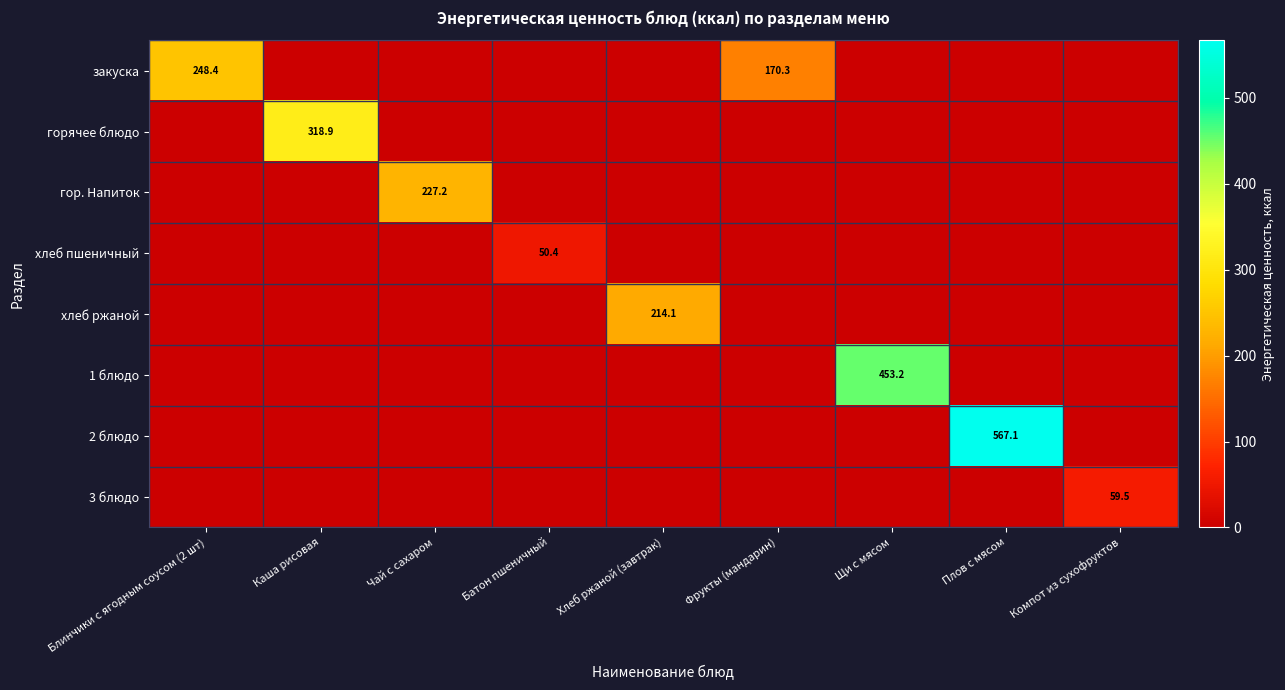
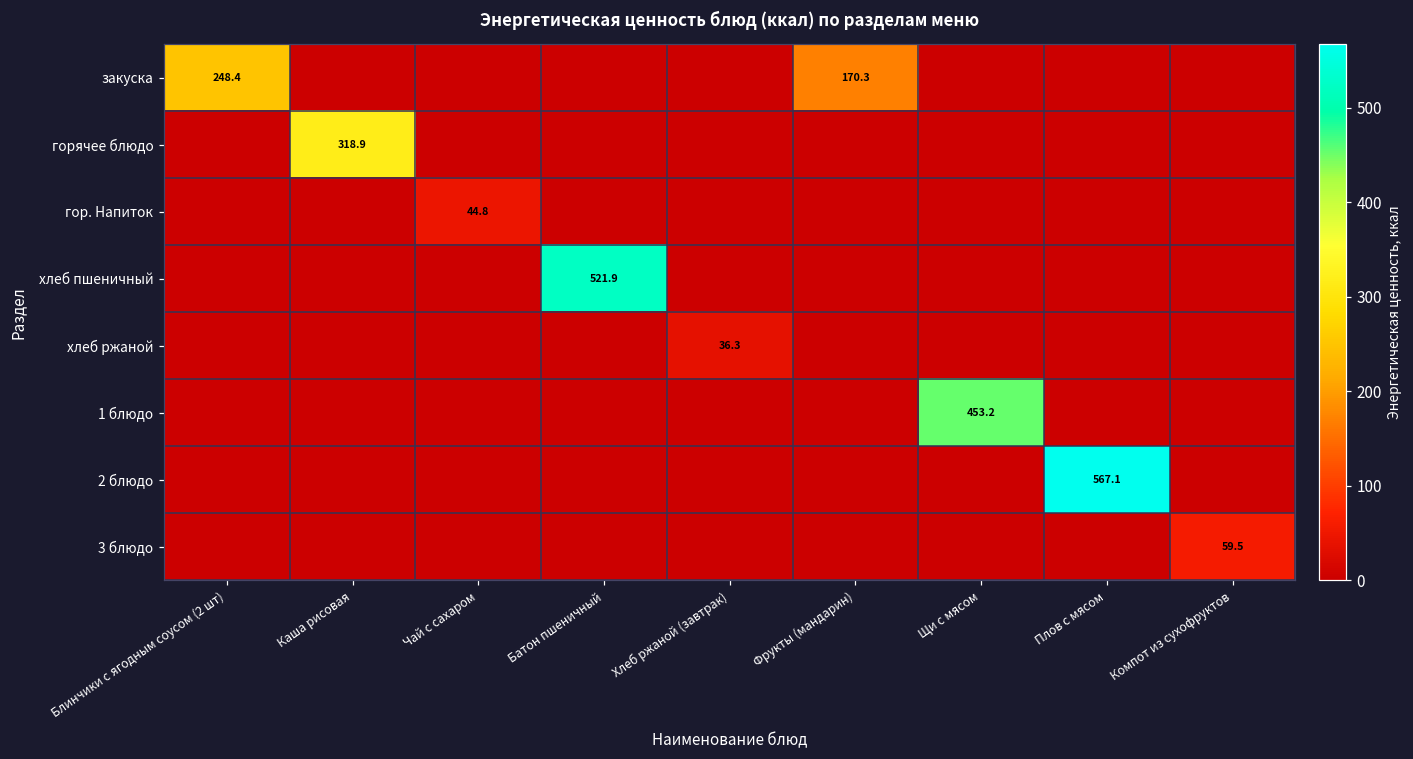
  {
    "закуска": {
      "Блинчики с ягодным соусом (2 шт)": 248.4,
      "Фрукты (мандарин)": 170.3
    },
    "горячее блюдо": {
      "Каша рисовая": 318.9
    },
    "гор. Напиток": {
-     "Чай с сахаром": 227.2
+     "Чай с сахаром": 44.8
    },
    "хлеб пшеничный": {
-     "Батон пшеничный": 50.4
+     "Батон пшеничный": 521.9
    },
    "хлеб ржаной": {
-     "Хлеб ржаной (завтрак)": 214.1
+     "Хлеб ржаной (завтрак)": 36.3
    },
    "1 блюдо": {
      "Щи с мясом": 453.2
    },
    "2 блюдо": {
      "Плов с мясом": 567.1
    },
    "3 блюдо": {
      "Компот из сухофруктов": 59.5
    }
  }
